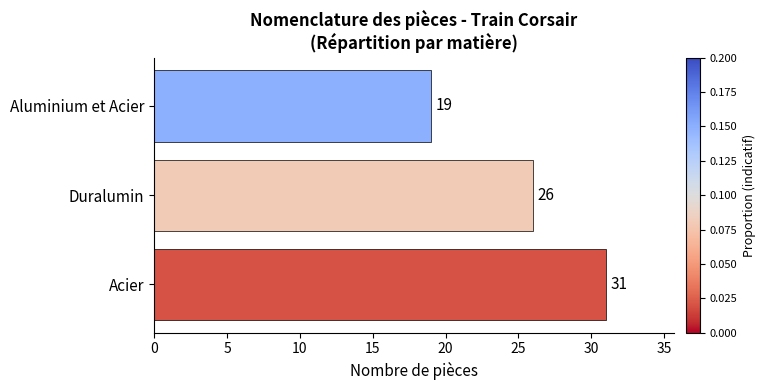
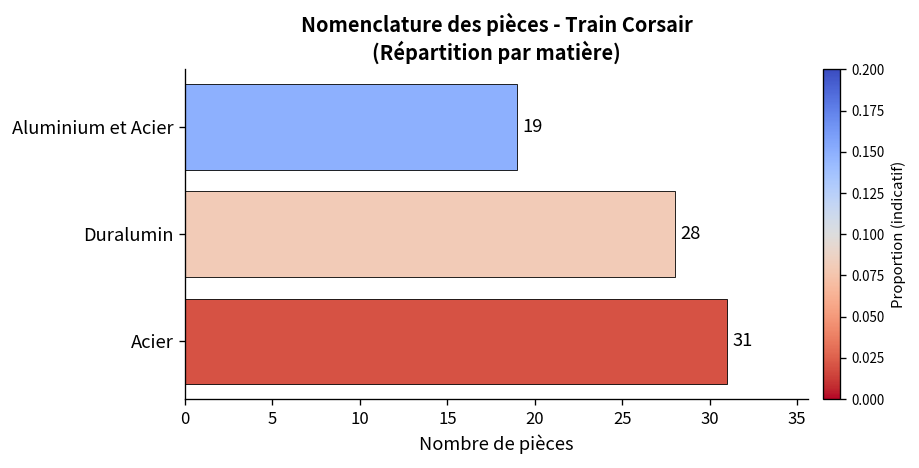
  {
    "Aluminium et Acier": 19,
-   "Duralumin": 26,
+   "Duralumin": 28,
    "Acier": 31
  }
